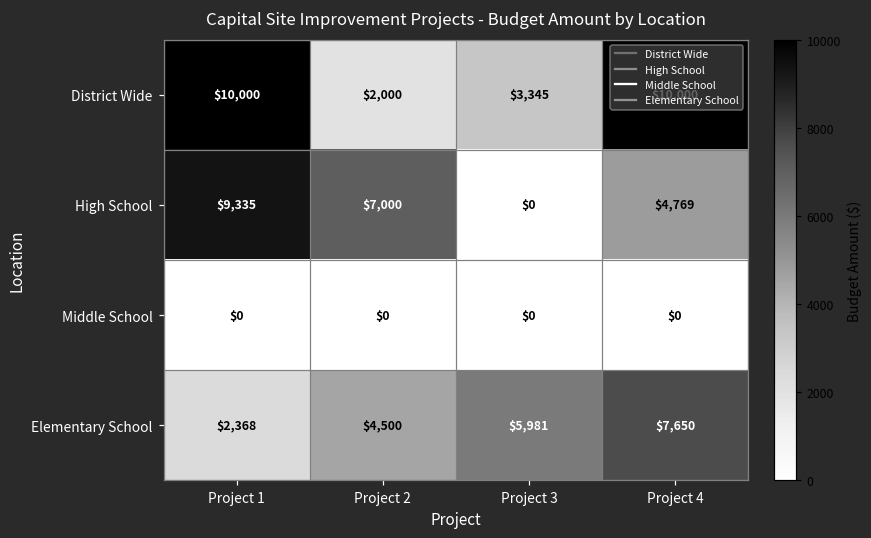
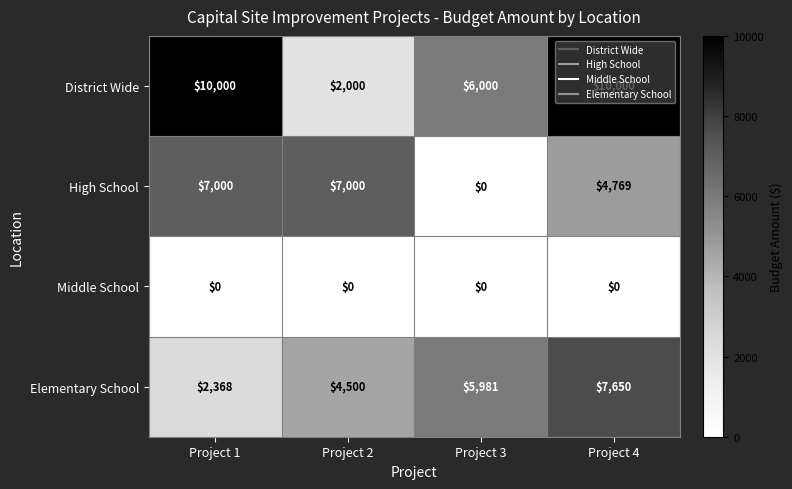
  {
    "District Wide": {
      "Project 1": "$10,000",
      "Project 2": "$2,000",
-     "Project 3": "$3,345"
+     "Project 3": "$6,000"
    },
    "High School": {
-     "Project 1": "$9,335",
+     "Project 1": "$7,000",
      "Project 2": "$7,000",
      "Project 3": "$0",
      "Project 4": "$4,769"
    },
    "Middle School": {
      "Project 1": "$0",
      "Project 2": "$0",
      "Project 3": "$0",
      "Project 4": "$0"
    },
    "Elementary School": {
      "Project 1": "$2,368",
      "Project 2": "$4,500",
      "Project 3": "$5,981",
      "Project 4": "$7,650"
    }
  }
